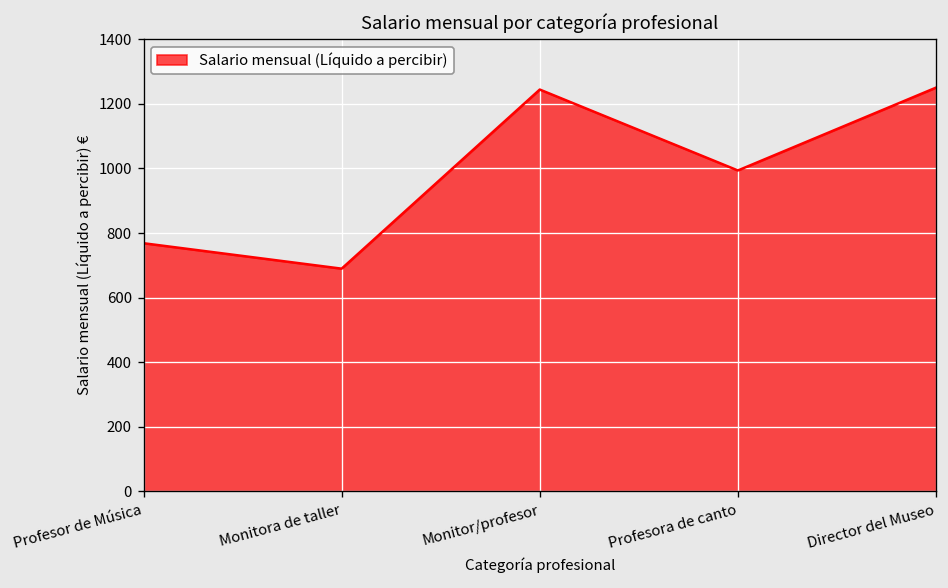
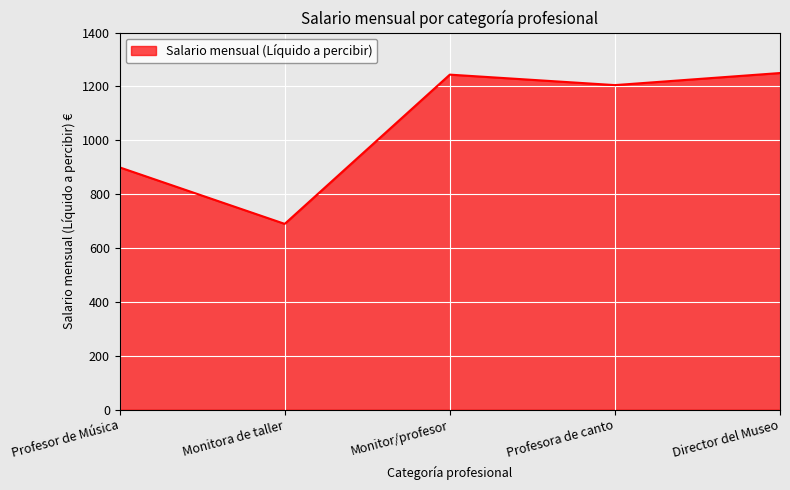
  {
-   "Profesor de Música": 770,
+   "Profesor de Música": 900,
    "Monitora de taller": 690,
    "Monitor/profesor": 1240,
-   "Profesora de canto": 990,
+   "Profesora de canto": 1210,
    "Director del Museo": 1250
  }
